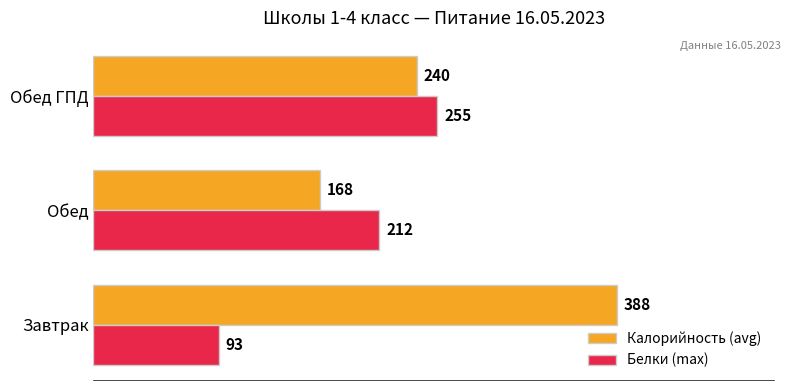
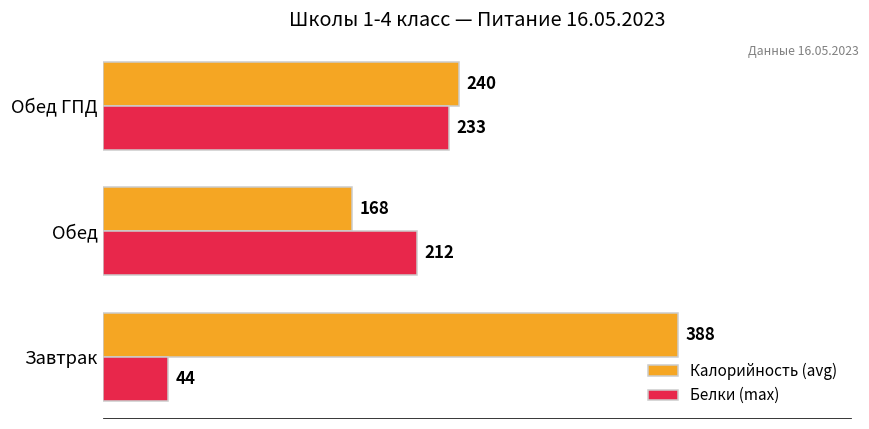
  {
    "Калорийность (avg)": {
      "Обед ГПД": 240,
      "Обед": 168,
      "Завтрак": 388
    },
    "Белки (max)": {
-     "Обед ГПД": 255,
+     "Обед ГПД": 233,
      "Обед": 212,
-     "Завтрак": 93
+     "Завтрак": 44
    }
  }
